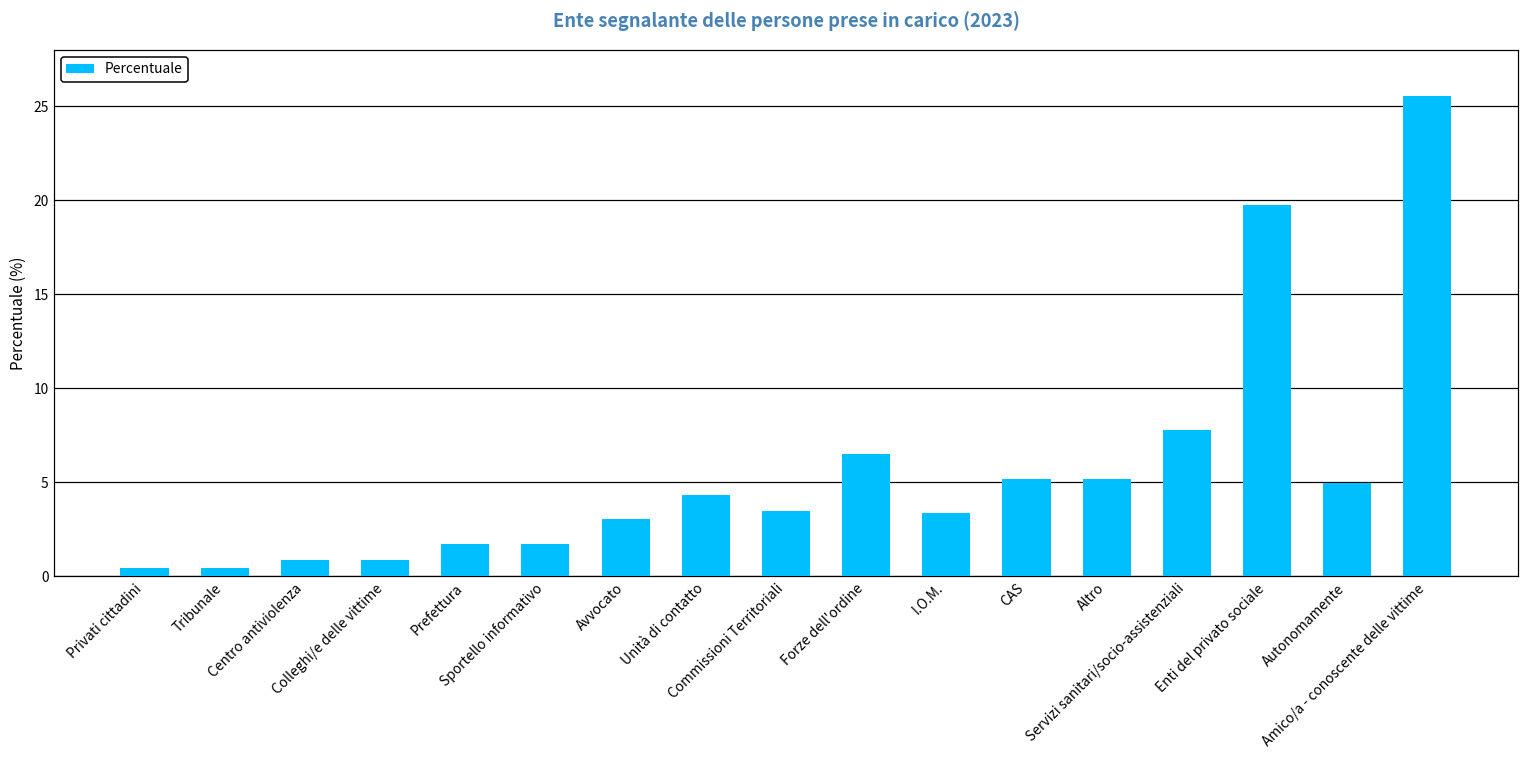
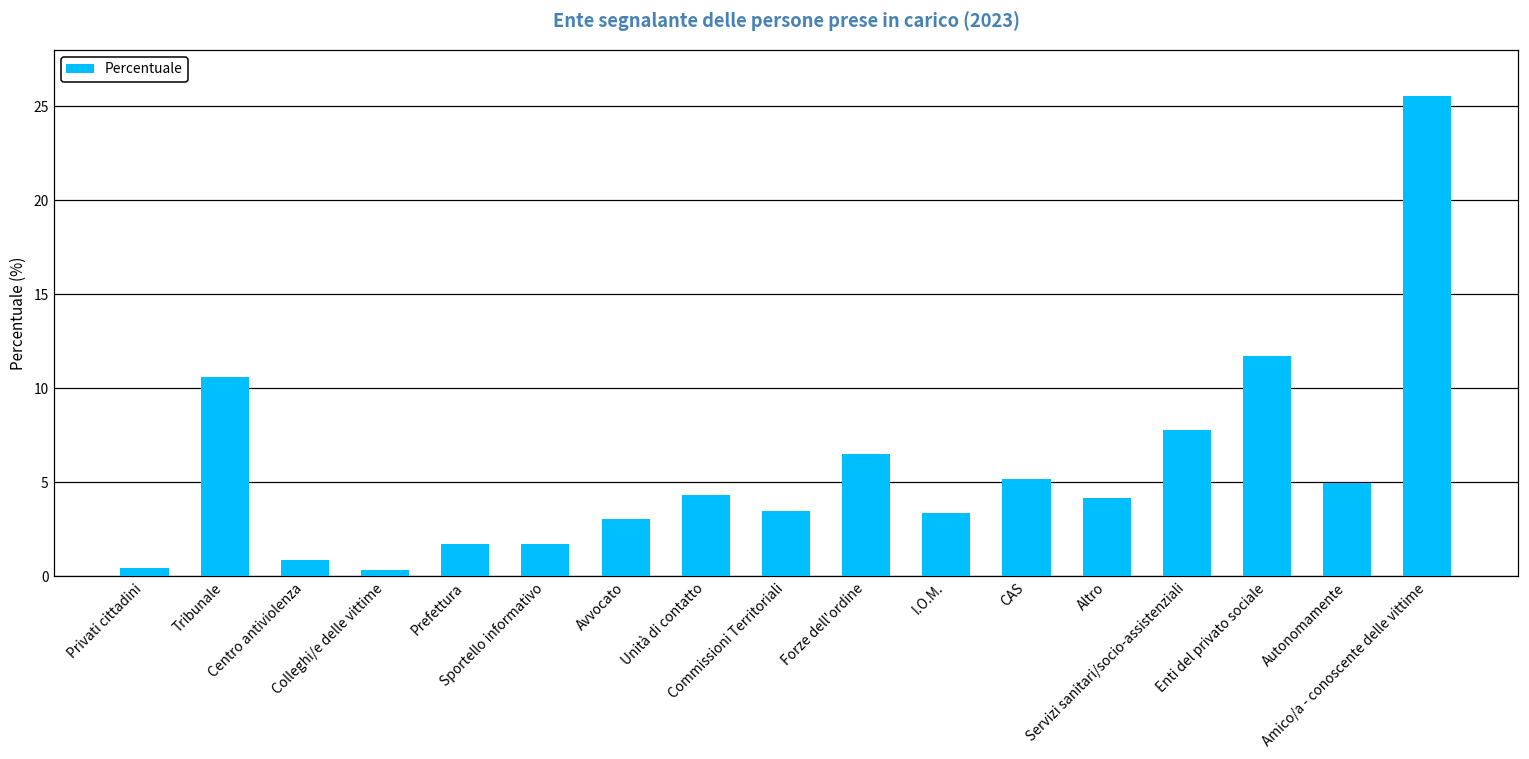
  {
    "Privati cittadini": 0.4,
-   "Tribunale": 0.4,
+   "Tribunale": 10.6,
    "Centro antiviolenza": 0.9,
-   "Colleghi/e delle vittime": 0.9,
+   "Colleghi/e delle vittime": 0.3,
    "Prefettura": 1.7,
    "Sportello informativo": 1.7,
    "Avvocato": 3.0,
    "Unità di contatto": 4.3,
    "Commissioni Territoriali": 3.5,
    "Forze dell'ordine": 6.5,
    "I.O.M.": 3.4,
    "CAS": 5.2,
-   "Altro": 5.2,
+   "Altro": 4.2,
    "Servizi sanitari/socio-assistenziali": 7.8,
-   "Enti del privato sociale": 19.8,
+   "Enti del privato sociale": 11.7,
    "Autonomamente": 5.0,
    "Amico/a - conoscente delle vittime": 25.5
  }
